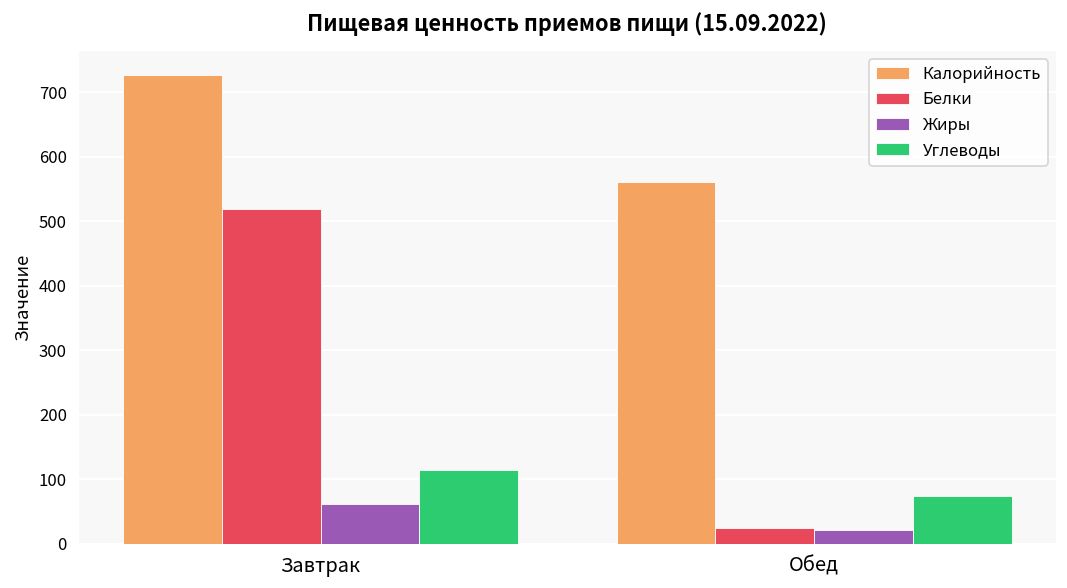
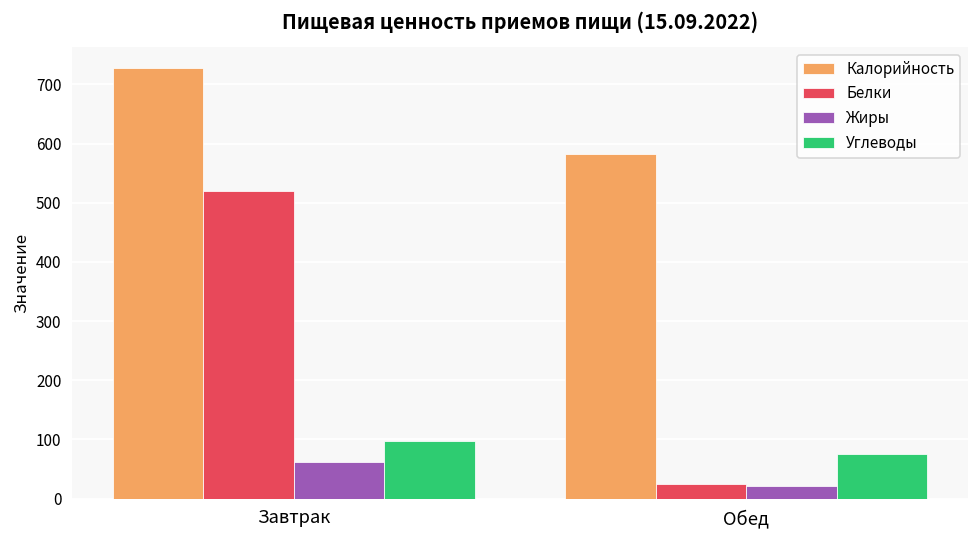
  {
    "Калорийность": {
      "Завтрак": 730,
-     "Обед": 560
+     "Обед": 580
    },
    "Белки": {
      "Завтрак": 520,
      "Обед": 20
    },
    "Жиры": {
      "Завтрак": 60,
      "Обед": 20
    },
    "Углеводы": {
-     "Завтрак": 110,
+     "Завтрак": 100,
      "Обед": 80
    }
  }
